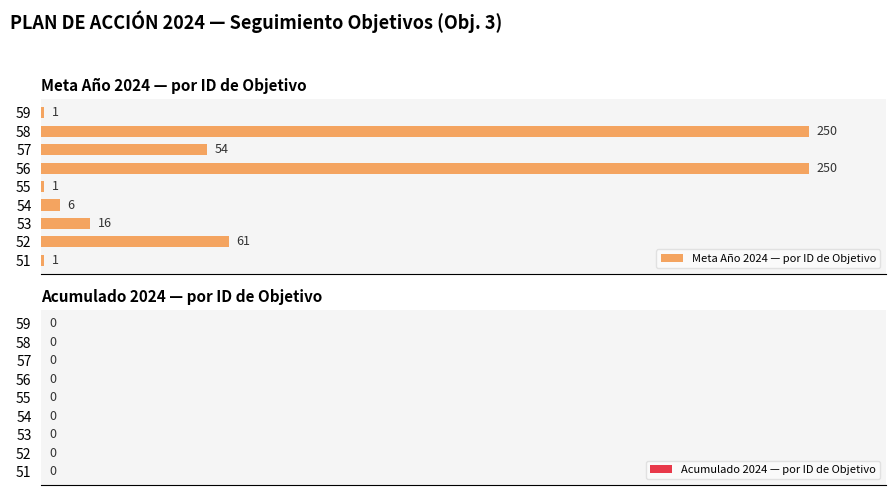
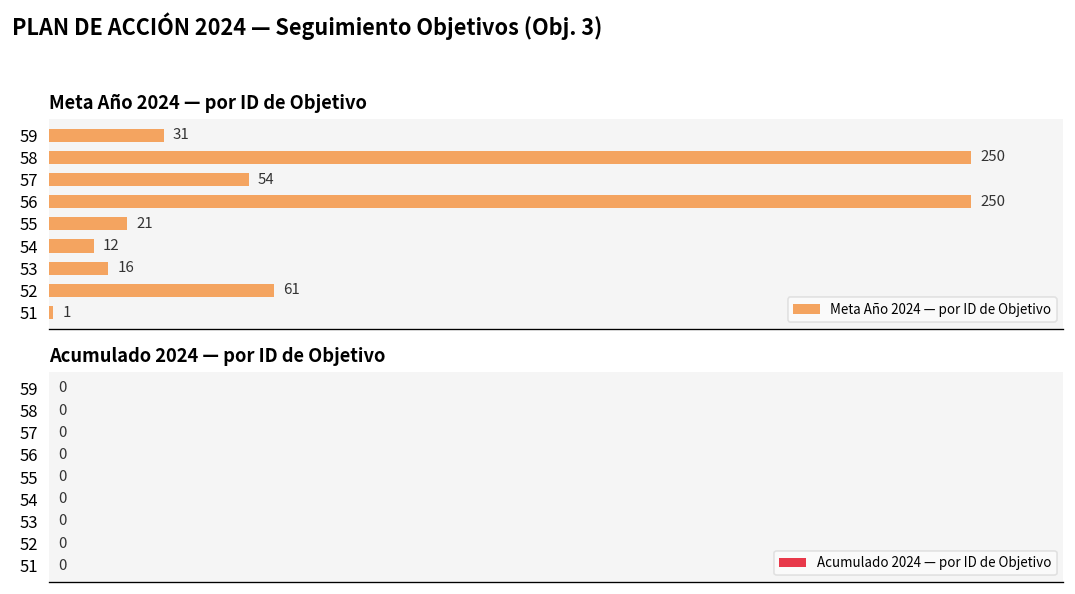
  {
    "Meta Año 2024 — por ID de Objetivo": {
-     "59": 1,
+     "59": 31,
      "58": 250,
      "57": 54,
      "56": 250,
-     "55": 1,
-     "54": 6,
+     "55": 21,
+     "54": 12,
      "53": 16,
      "52": 61,
      "51": 1
    },
    "Acumulado 2024 — por ID de Objetivo": {
      "59": 0,
      "58": 0,
      "57": 0,
      "56": 0,
      "55": 0,
      "54": 0,
      "53": 0,
      "52": 0,
      "51": 0
    }
  }
